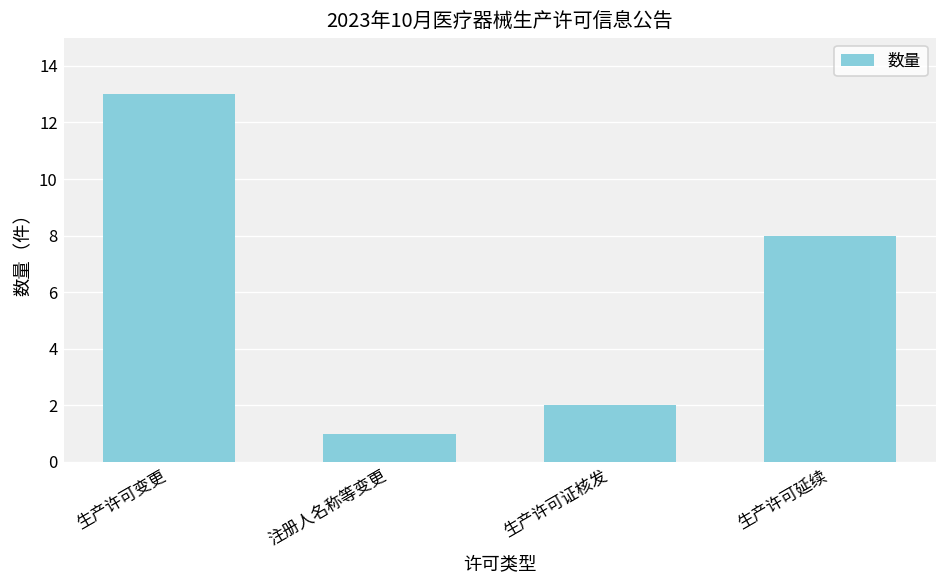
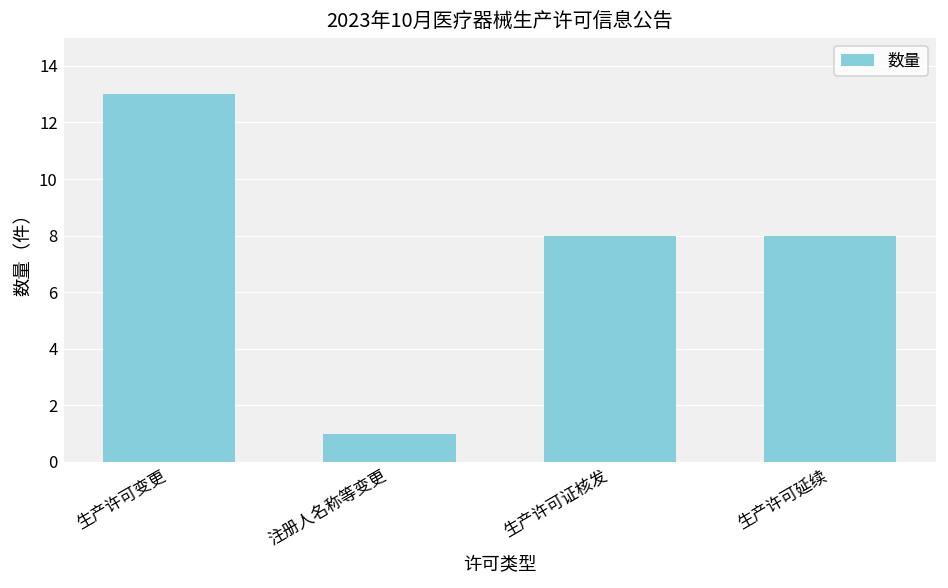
  {
    "生产许可变更": 13,
    "注册人名称等变更": 1,
-   "生产许可证核发": 2,
+   "生产许可证核发": 8,
    "生产许可延续": 8
  }
